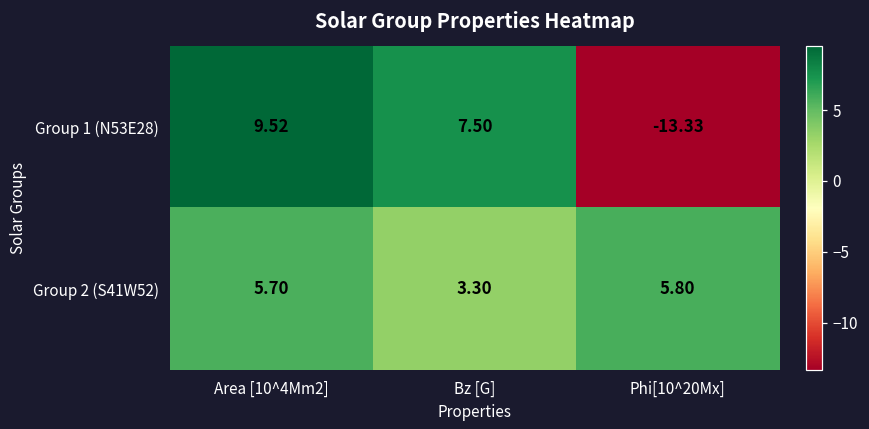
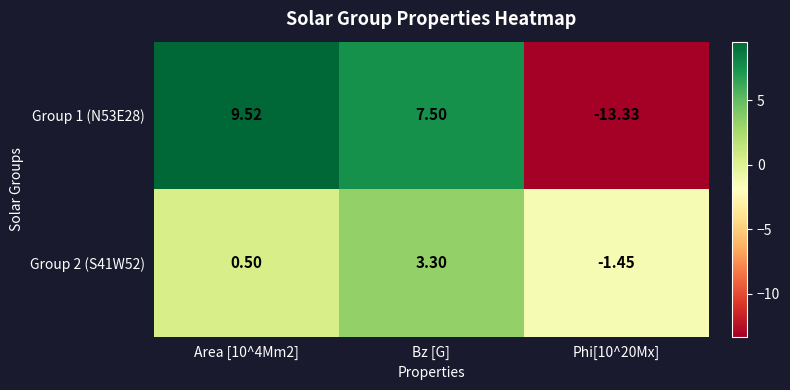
  {
    "Group 1 (N53E28)": {
      "Area [10^4Mm2]": 9.52,
      "Bz [G]": 7.50,
      "Phi[10^20Mx]": -13.33
    },
    "Group 2 (S41W52)": {
-     "Area [10^4Mm2]": 5.70,
+     "Area [10^4Mm2]": 0.50,
      "Bz [G]": 3.30,
-     "Phi[10^20Mx]": 5.80
+     "Phi[10^20Mx]": -1.45
    }
  }
